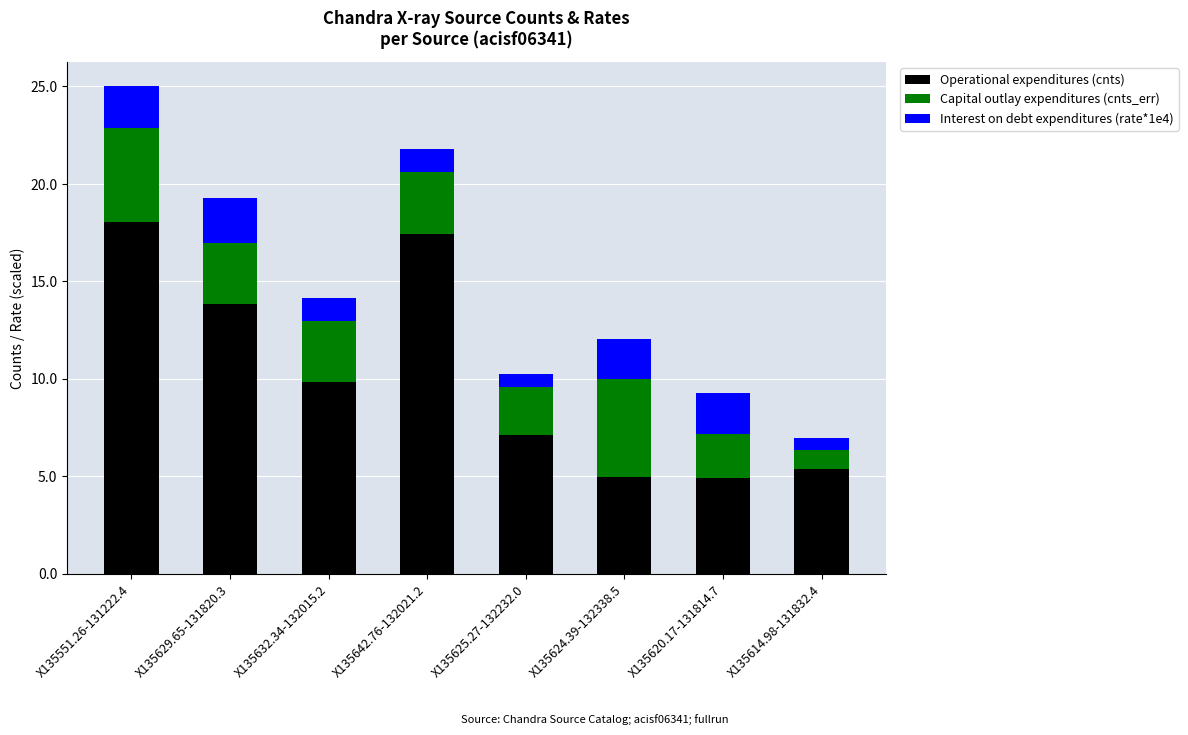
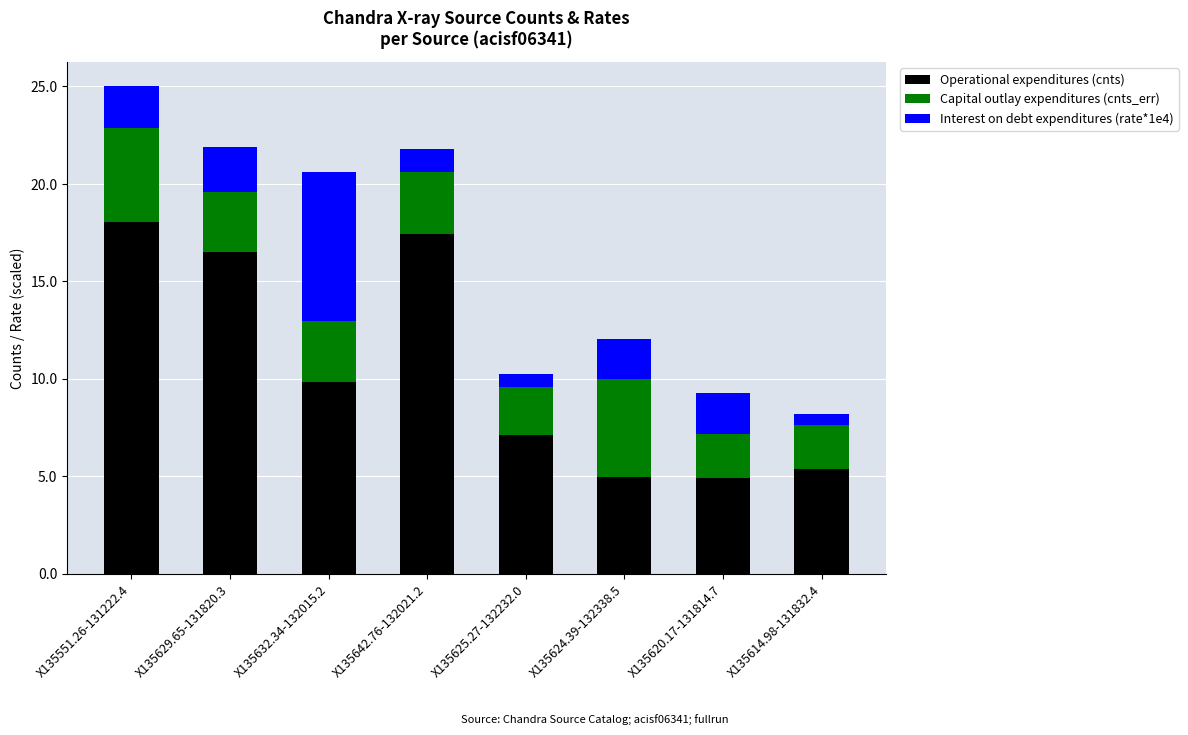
  {
    "Operational expenditures (cnts)": {
      "X135551.26-131222.4": 18.1,
-     "X135629.65-131820.3": 13.9,
+     "X135629.65-131820.3": 16.5,
      "X135632.34-132015.2": 9.8,
      "X135642.76-132021.2": 17.4,
      "X135625.27-132232.0": 7.1,
      "X135624.39-132338.5": 5.0,
      "X135620.17-131814.7": 4.9,
      "X135614.98-131832.4": 5.4
    },
    "Capital outlay expenditures (cnts_err)": {
      "X135551.26-131222.4": 4.8,
      "X135629.65-131820.3": 3.1,
      "X135632.34-132015.2": 3.2,
      "X135642.76-132021.2": 3.2,
      "X135625.27-132232.0": 2.4,
      "X135624.39-132338.5": 5.0,
      "X135620.17-131814.7": 2.2,
-     "X135614.98-131832.4": 1.0
+     "X135614.98-131832.4": 2.2
    },
    "Interest on debt expenditures (rate*1e4)": {
      "X135551.26-131222.4": 2.1,
      "X135629.65-131820.3": 2.3,
-     "X135632.34-132015.2": 1.2,
+     "X135632.34-132015.2": 7.7,
      "X135642.76-132021.2": 1.2,
      "X135625.27-132232.0": 0.7,
      "X135624.39-132338.5": 2.1,
      "X135620.17-131814.7": 2.1,
      "X135614.98-131832.4": 0.6
    }
  }
